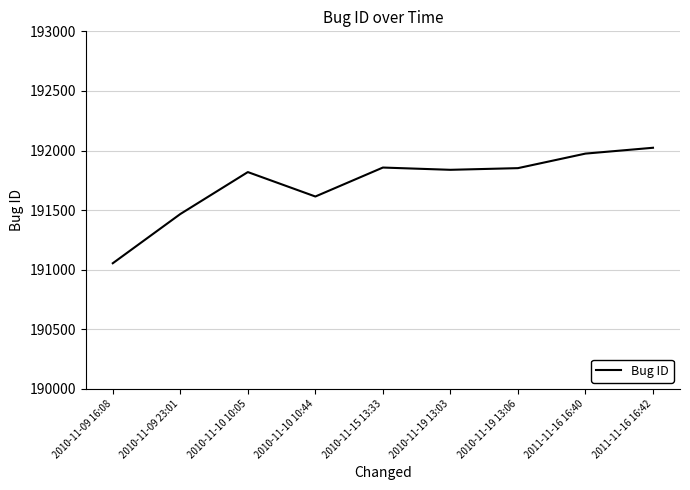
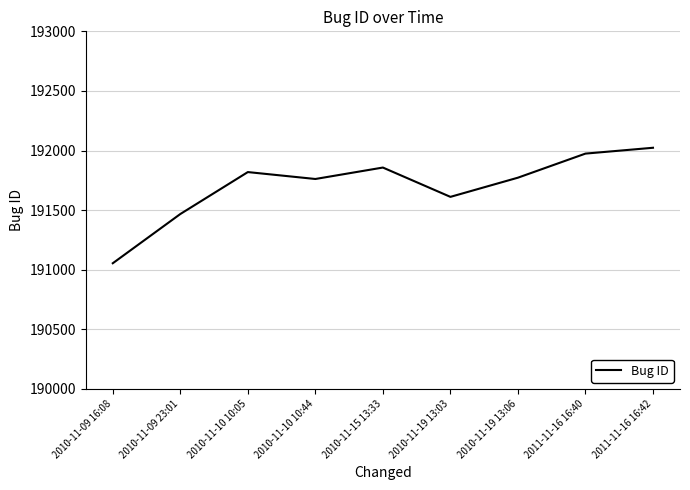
  {
    "2010-11-09 16:08": 191050,
    "2010-11-09 23:01": 191470,
    "2010-11-10 10:05": 191820,
-   "2010-11-10 10:44": 191610,
+   "2010-11-10 10:44": 191760,
    "2010-11-15 13:33": 191860,
-   "2010-11-19 13:03": 191840,
-   "2010-11-19 13:06": 191850,
+   "2010-11-19 13:03": 191610,
+   "2010-11-19 13:06": 191770,
    "2011-11-16 16:40": 191970,
    "2011-11-16 16:42": 192020
  }
